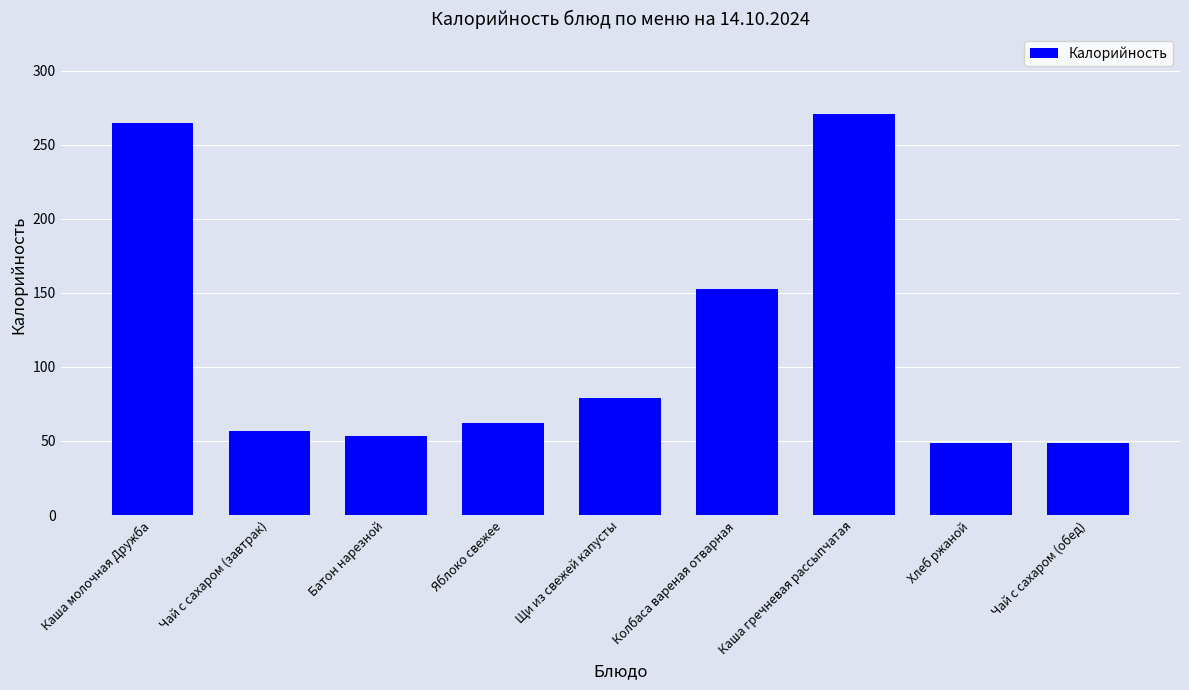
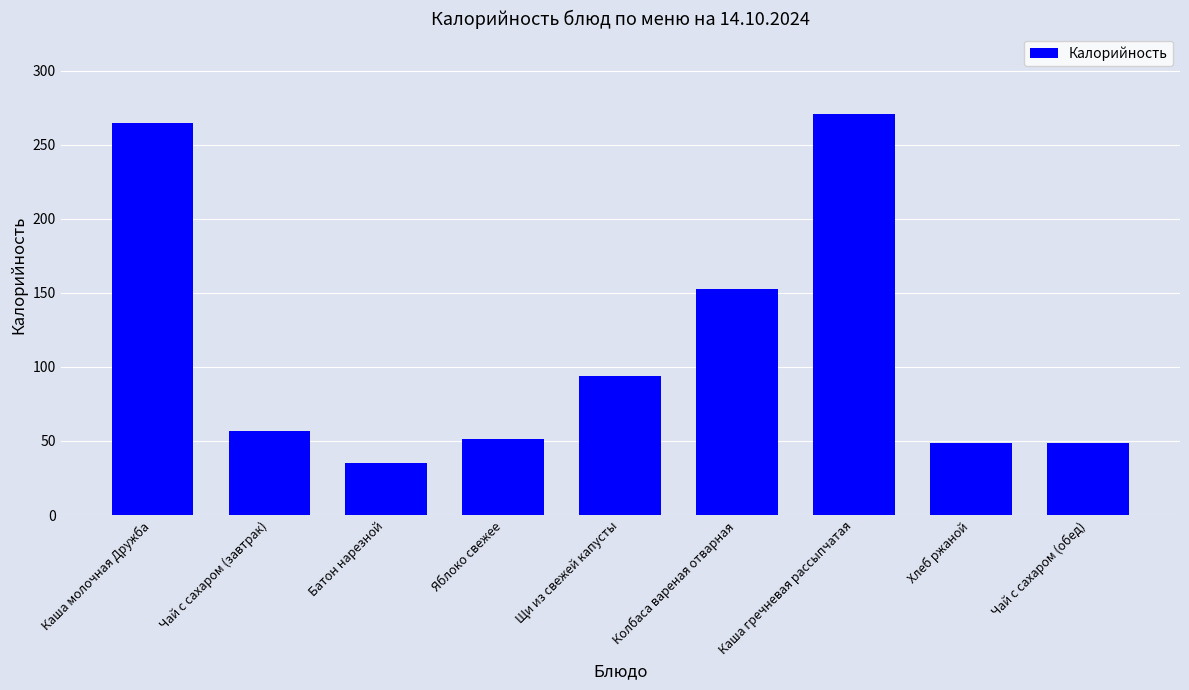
  {
    "Каша молочная Дружба": 265,
    "Чай с сахаром (завтрак)": 57,
-   "Батон нарезной": 53,
-   "Яблоко свежее": 62,
-   "Щи из свежей капусты": 79,
+   "Батон нарезной": 35,
+   "Яблоко свежее": 51,
+   "Щи из свежей капусты": 94,
    "Колбаса вареная отварная": 153,
    "Каша гречневая рассыпчатая": 271,
    "Хлеб ржаной": 49,
    "Чай с сахаром (обед)": 49
  }
